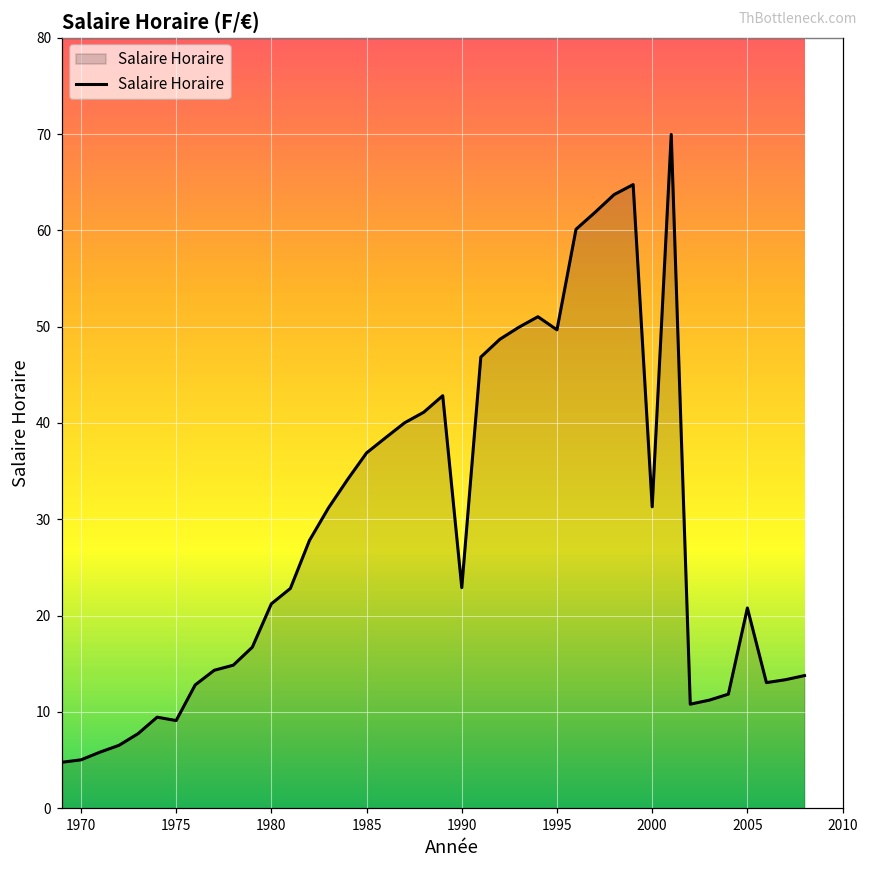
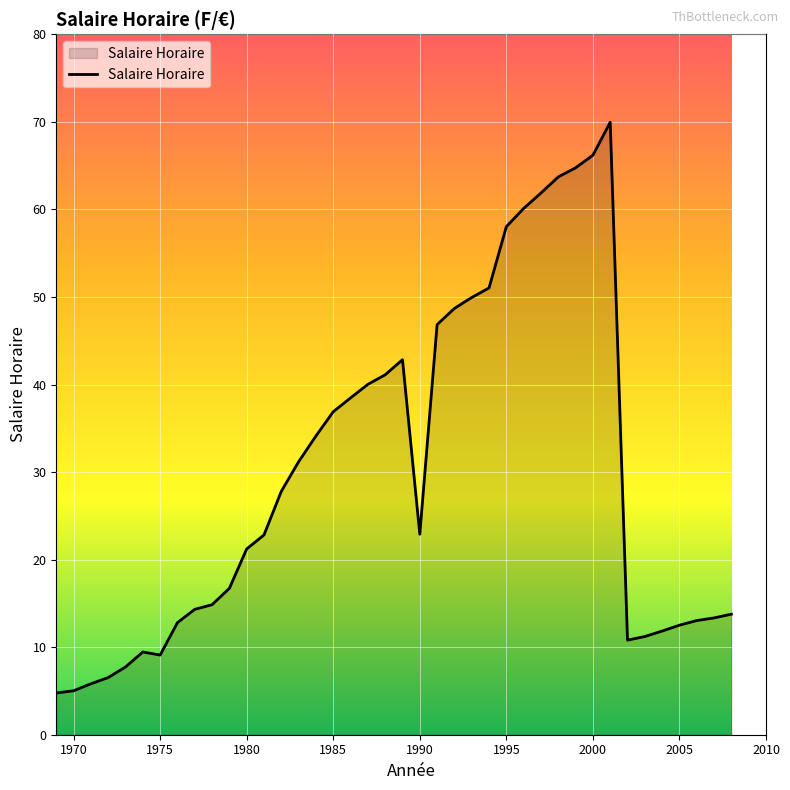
  {
    "1970": 5,
    "1975": 9,
    "1980": 21,
    "1985": 37,
    "1990": 23,
-   "1995": 50,
-   "2000": 31,
-   "2005": 21
+   "1995": 58,
+   "2000": 66,
+   "2005": 13
  }
